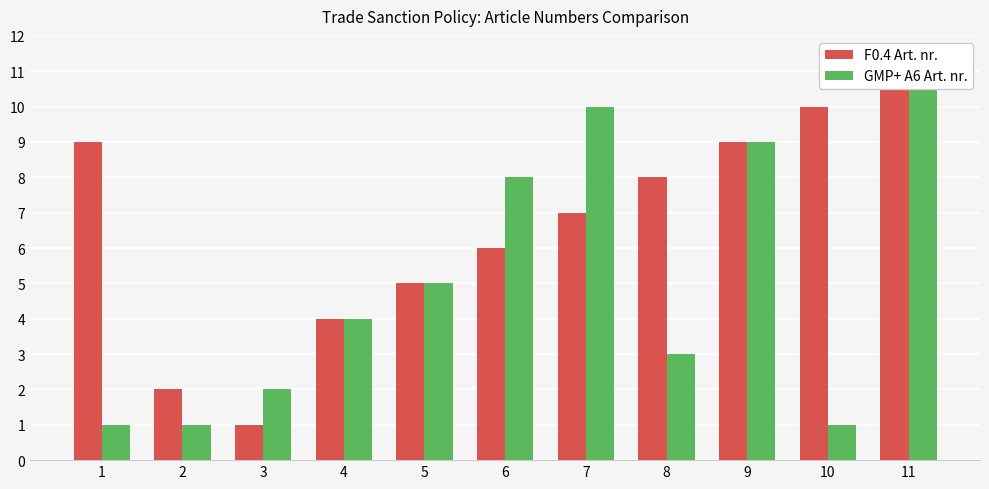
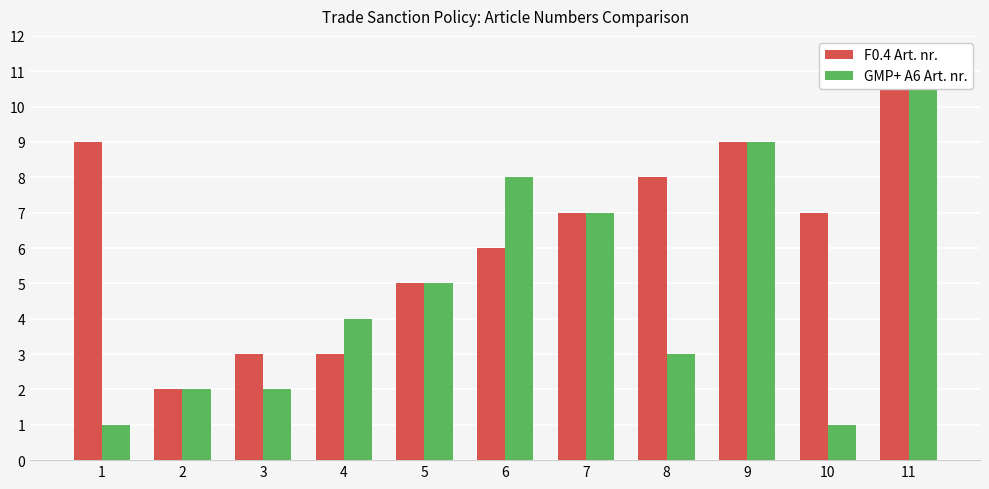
  {
    "F0.4 Art. nr.": {
      "1": 9,
      "2": 2,
-     "3": 1,
-     "4": 4,
+     "3": 3,
+     "4": 3,
      "5": 5,
      "6": 6,
      "7": 7,
      "8": 8,
      "9": 9,
-     "10": 10
+     "10": 7
    },
    "GMP+ A6 Art. nr.": {
      "1": 1,
-     "2": 1,
+     "2": 2,
      "3": 2,
      "4": 4,
      "5": 5,
      "6": 8,
-     "7": 10,
+     "7": 7,
      "8": 3,
      "9": 9,
      "10": 1
    }
  }
